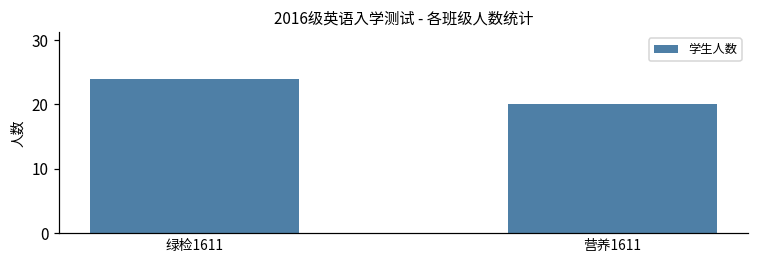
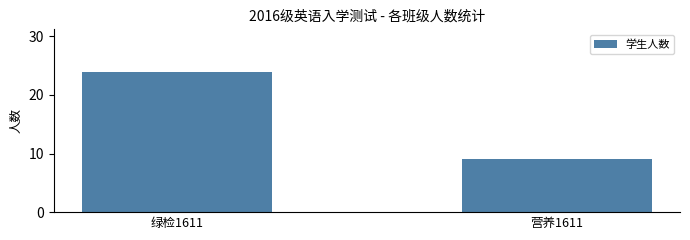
  {
    "绿检1611": 24,
-   "营养1611": 20
+   "营养1611": 9
  }
